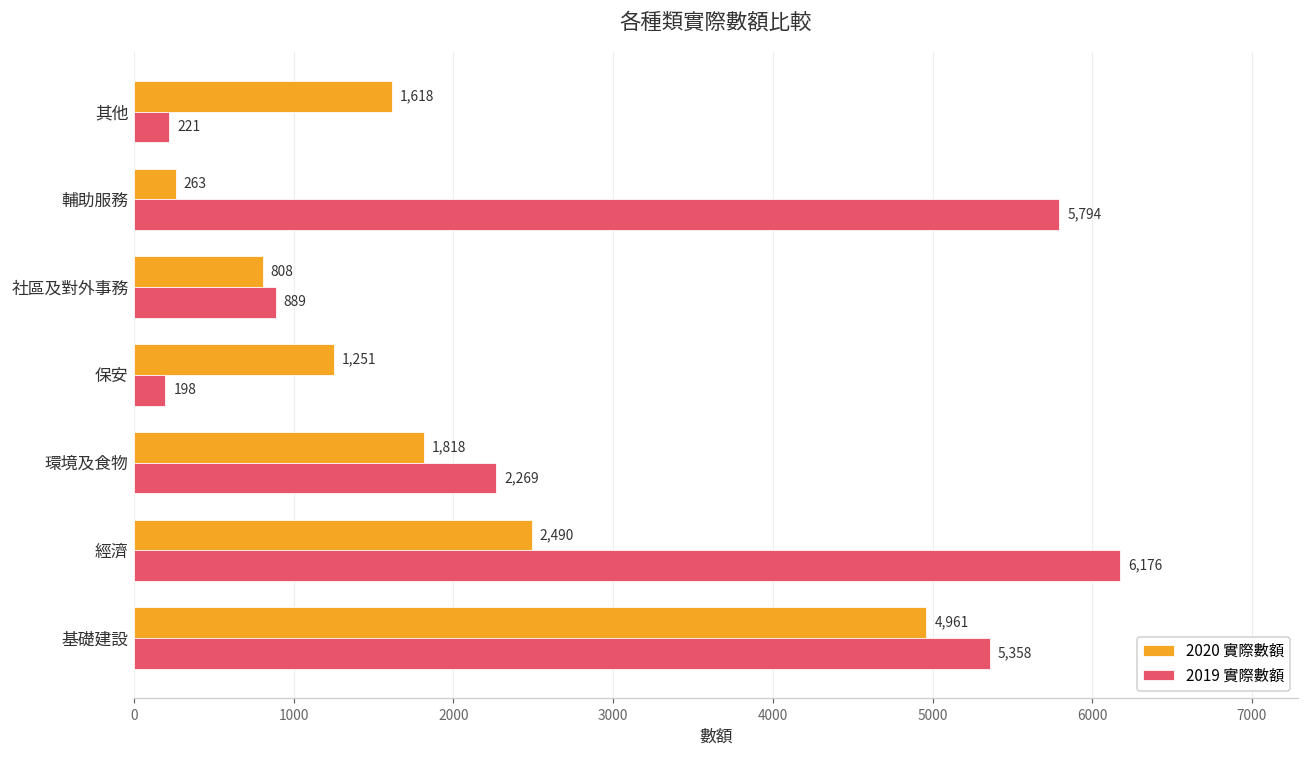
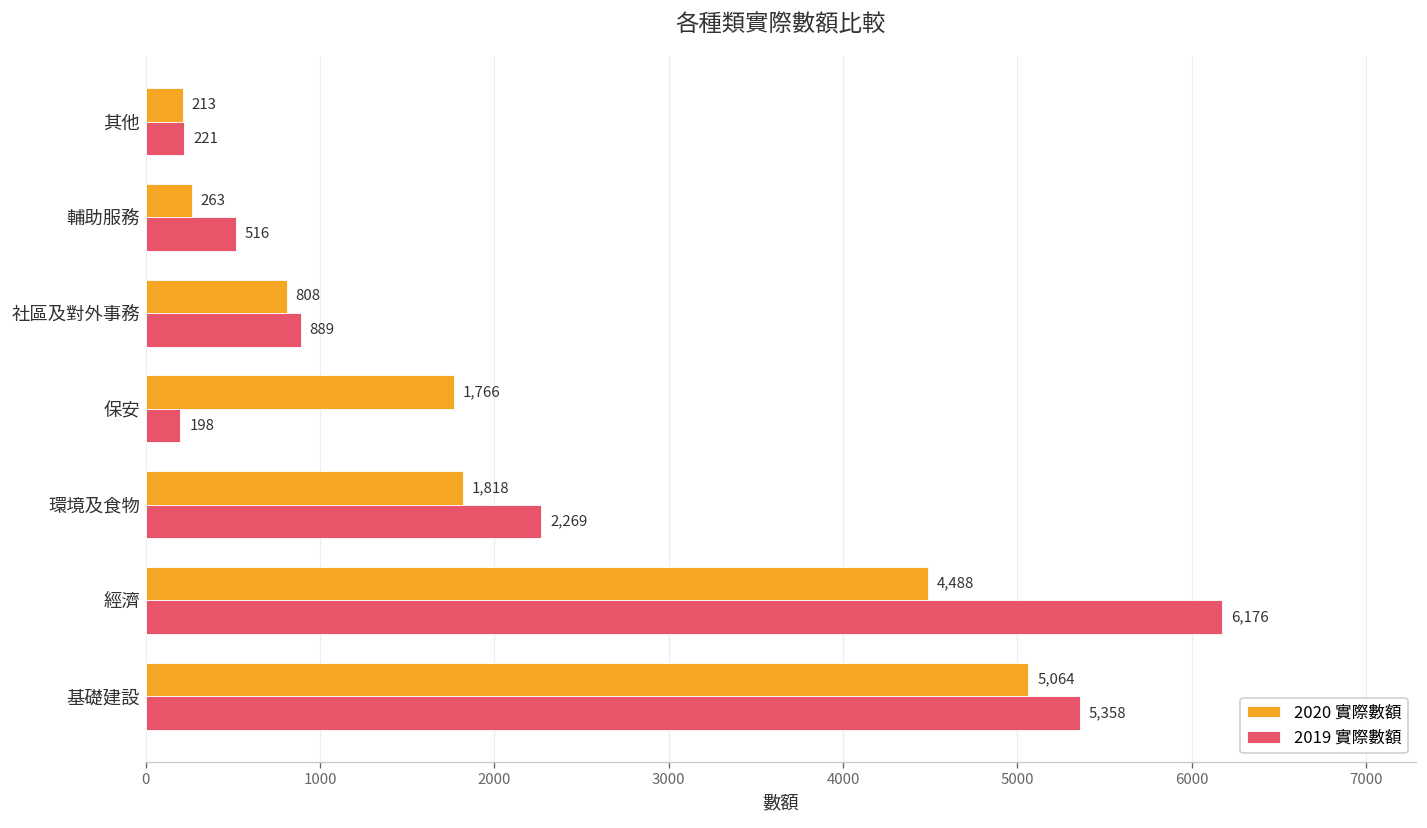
  {
    "2020 實際數額": {
-     "其他": "1,618",
+     "其他": "213",
      "輔助服務": "263",
      "社區及對外事務": "808",
-     "保安": "1,251",
+     "保安": "1,766",
      "環境及食物": "1,818",
-     "經濟": "2,490",
-     "基礎建設": "4,961"
+     "經濟": "4,488",
+     "基礎建設": "5,064"
    },
    "2019 實際數額": {
      "其他": "221",
-     "輔助服務": "5,794",
+     "輔助服務": "516",
      "社區及對外事務": "889",
      "保安": "198",
      "環境及食物": "2,269",
      "經濟": "6,176",
      "基礎建設": "5,358"
    }
  }
